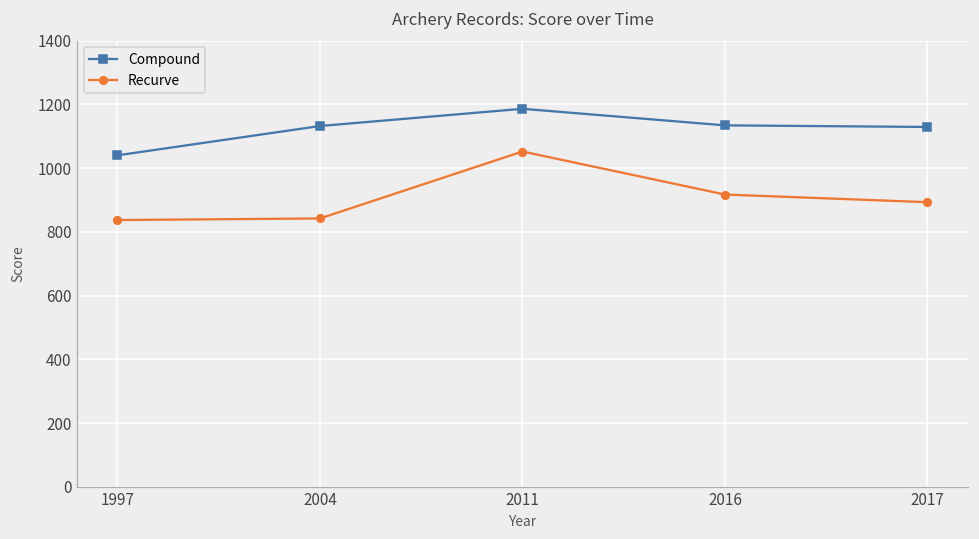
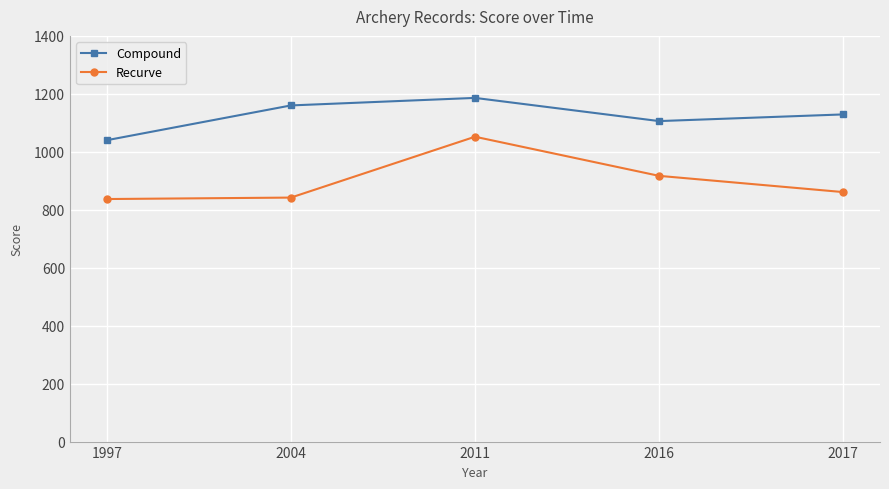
  {
    "Compound": {
      "1997": 1040,
-     "2004": 1130,
+     "2004": 1160,
      "2011": 1190,
-     "2016": 1130,
+     "2016": 1110,
      "2017": 1130
    },
    "Recurve": {
      "1997": 840,
      "2004": 840,
      "2011": 1050,
      "2016": 920,
-     "2017": 890
+     "2017": 860
    }
  }
